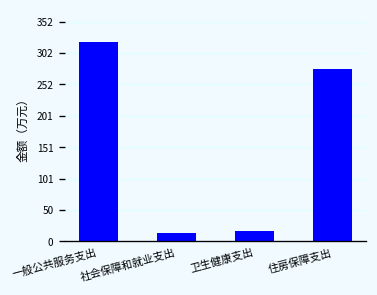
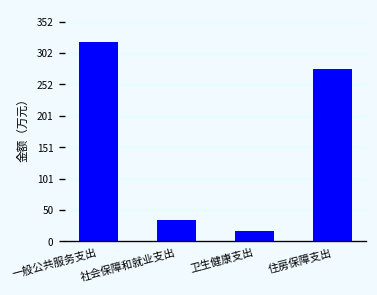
  {
    "一般公共服务支出": 320,
-   "社会保障和就业支出": 10,
+   "社会保障和就业支出": 30,
    "卫生健康支出": 20,
    "住房保障支出": 280
  }
